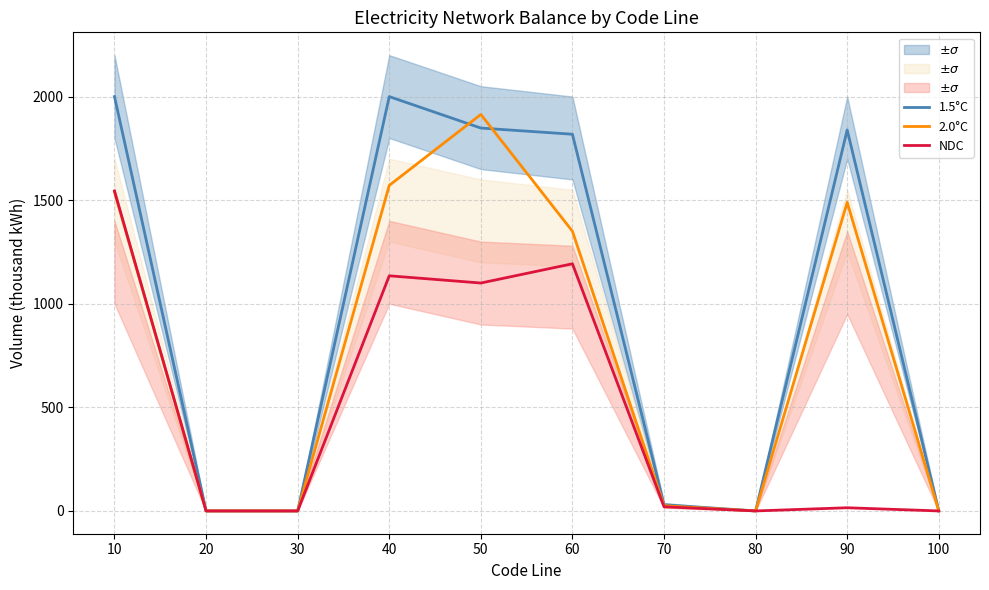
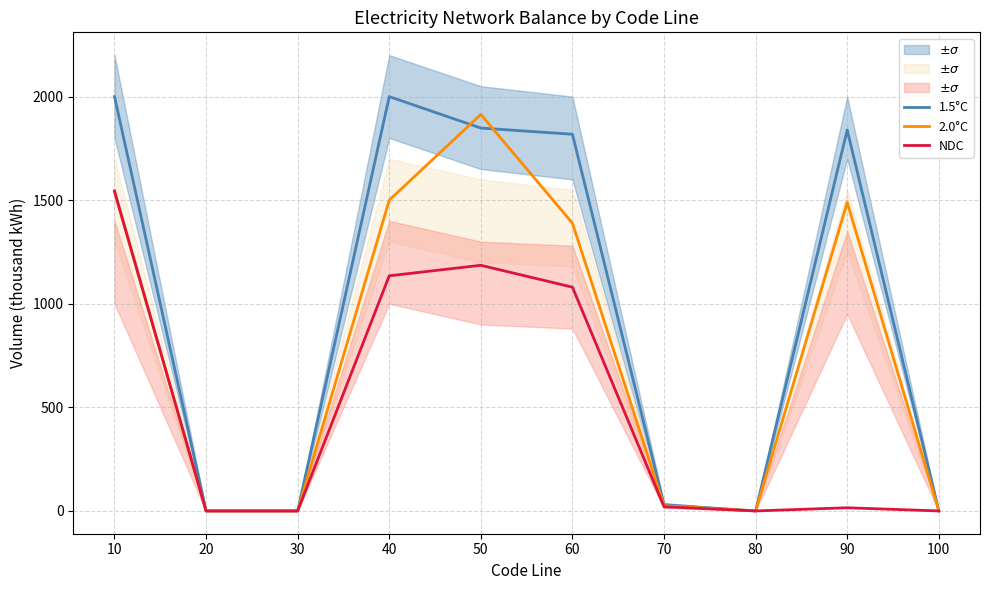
  {
    "2.0°C": {
-     "40": 1570,
+     "40": 1500,
      "50": 1910,
-     "60": 1350,
+     "60": 1390,
      "90": 1490
    },
    "NDC": {
      "40": 1130,
-     "50": 1100,
-     "60": 1190,
+     "50": 1190,
+     "60": 1080,
      "90": 20
    }
  }
